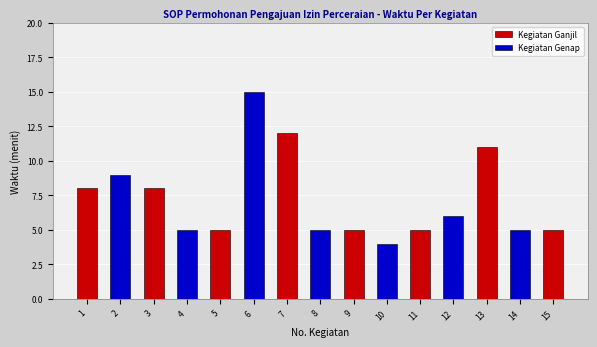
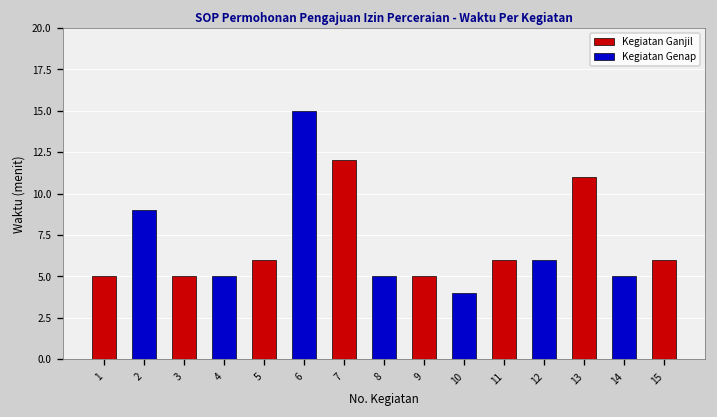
  {
-   "1": 8,
+   "1": 5,
    "2": 9,
-   "3": 8,
+   "3": 5,
    "4": 5,
-   "5": 5,
+   "5": 6,
    "6": 15,
    "7": 12,
    "8": 5,
    "9": 5,
    "10": 4,
-   "11": 5,
+   "11": 6,
    "12": 6,
    "13": 11,
    "14": 5,
-   "15": 5
+   "15": 6
  }
